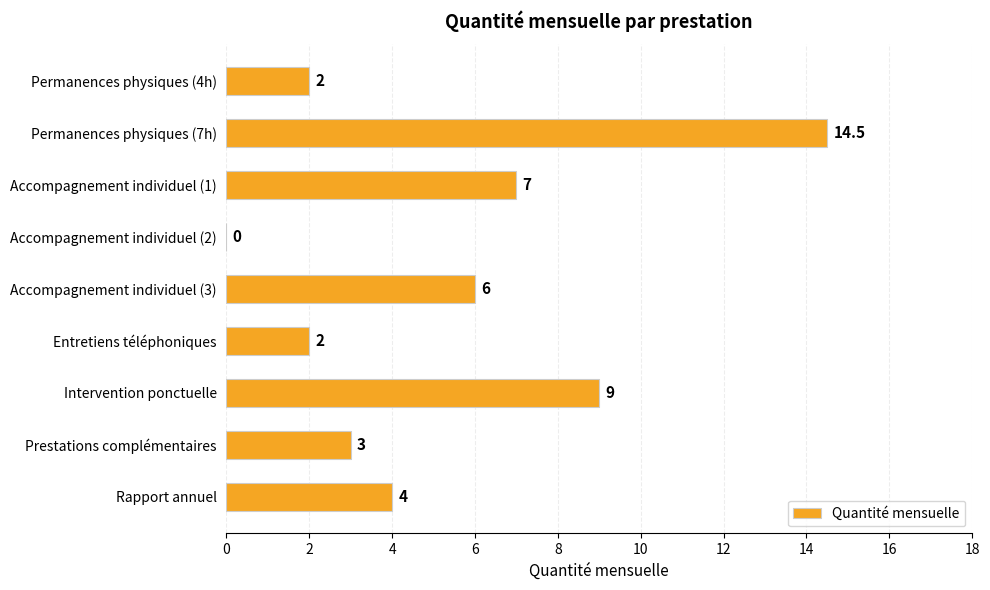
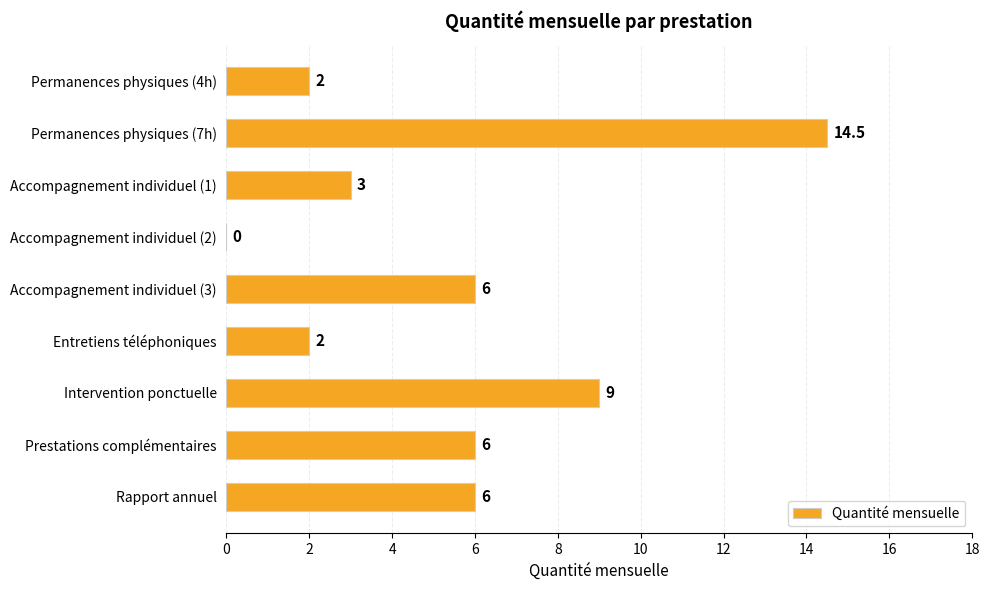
  {
    "Permanences physiques (4h)": 2,
    "Permanences physiques (7h)": 14.5,
-   "Accompagnement individuel (1)": 7,
+   "Accompagnement individuel (1)": 3,
    "Accompagnement individuel (2)": 0,
    "Accompagnement individuel (3)": 6,
    "Entretiens téléphoniques": 2,
    "Intervention ponctuelle": 9,
-   "Prestations complémentaires": 3,
-   "Rapport annuel": 4
+   "Prestations complémentaires": 6,
+   "Rapport annuel": 6
  }
